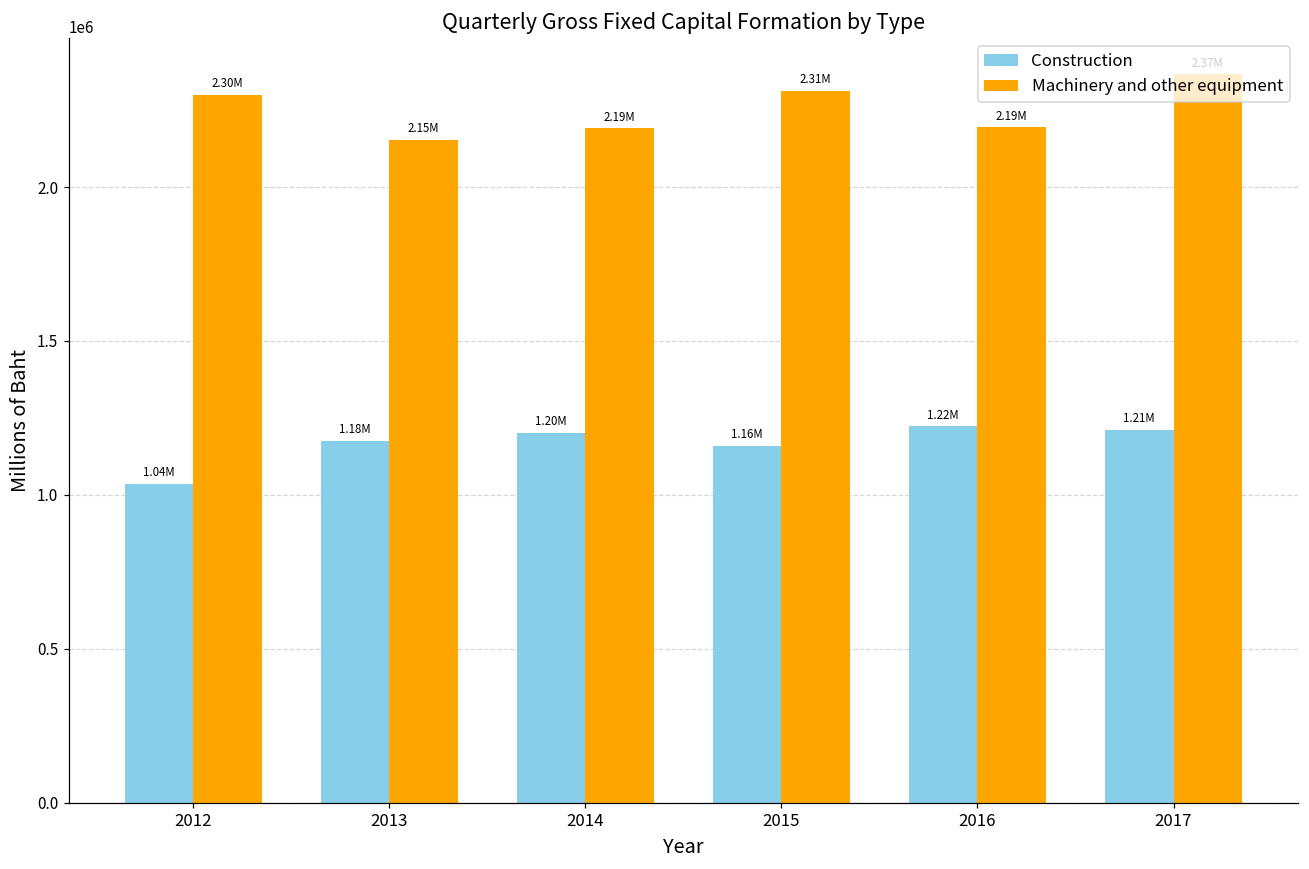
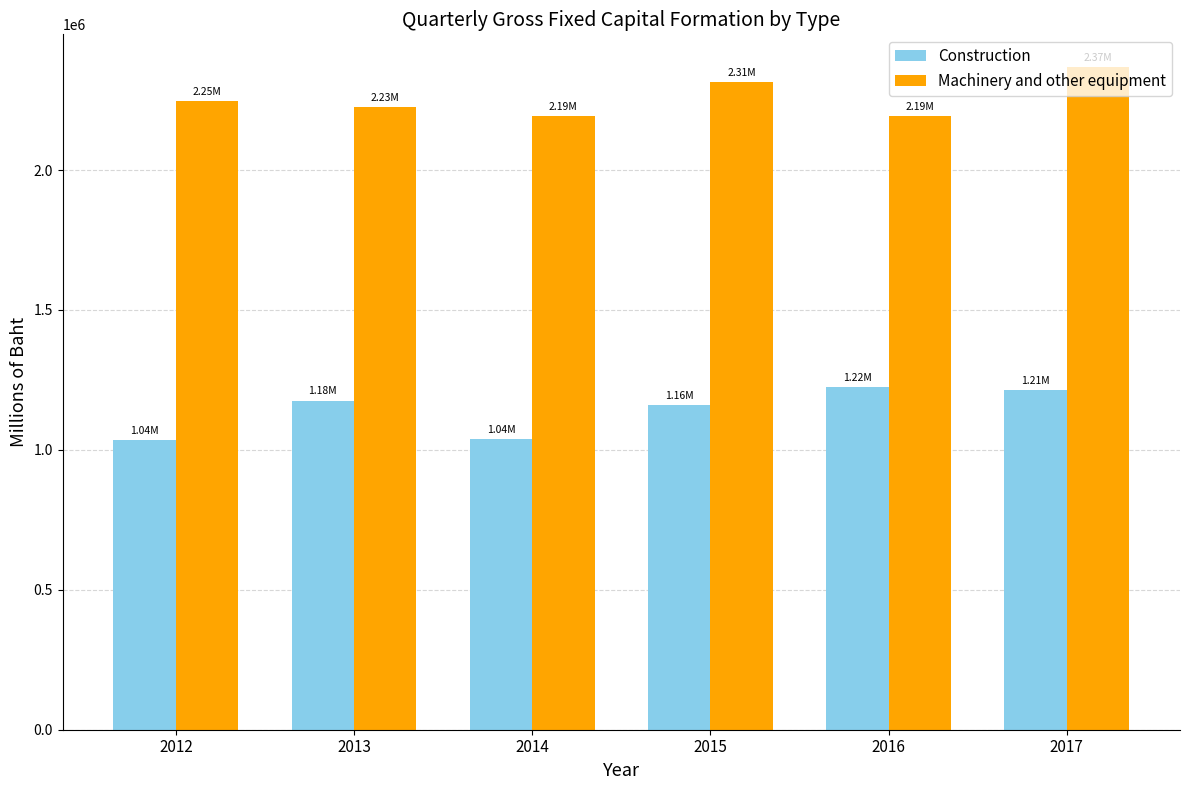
  {
    "Construction": {
      "2012": "1.04M",
      "2013": "1.18M",
-     "2014": "1.20M",
+     "2014": "1.04M",
      "2015": "1.16M",
      "2016": "1.22M",
      "2017": "1.21M"
    },
    "Machinery and other equipment": {
-     "2012": "2.30M",
-     "2013": "2.15M",
+     "2012": "2.25M",
+     "2013": "2.23M",
      "2014": "2.19M",
      "2015": "2.31M",
      "2016": "2.19M"
    }
  }
